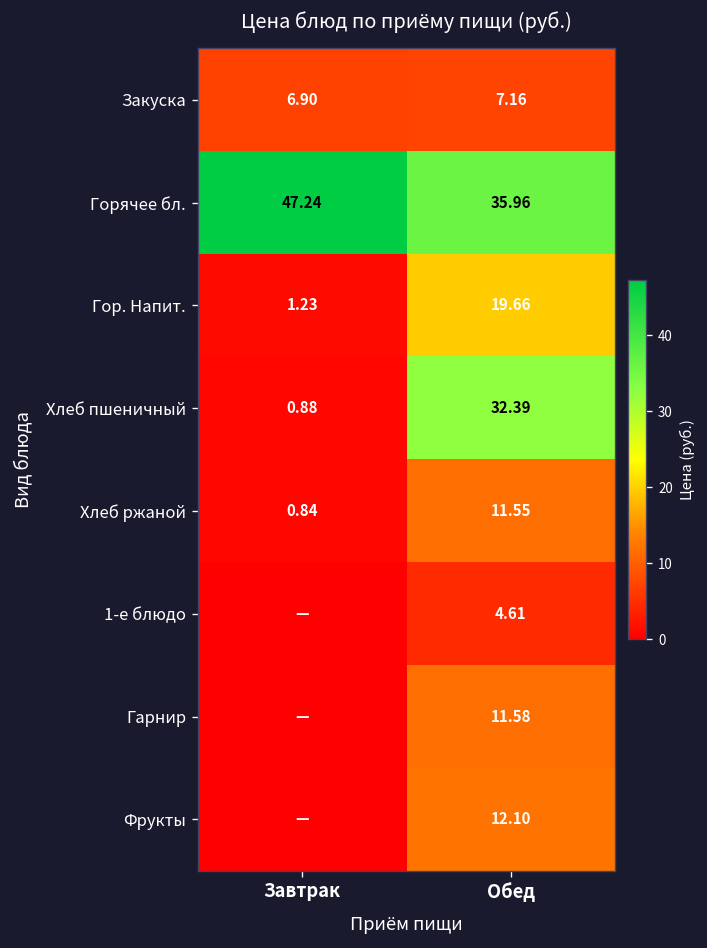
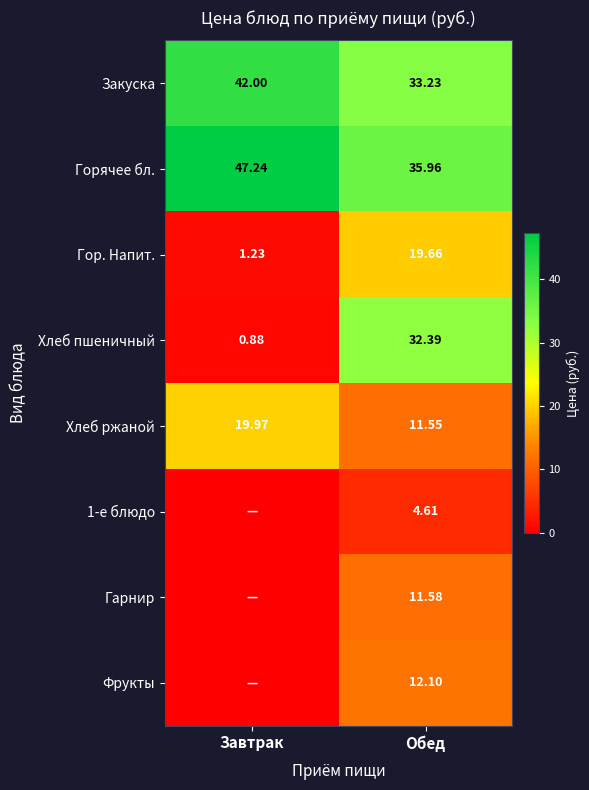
  {
    "Закуска": {
-     "Завтрак": 6.90,
-     "Обед": 7.16
+     "Завтрак": 42.00,
+     "Обед": 33.23
    },
    "Горячее бл.": {
      "Завтрак": 47.24,
      "Обед": 35.96
    },
    "Гор. Напит.": {
      "Завтрак": 1.23,
      "Обед": 19.66
    },
    "Хлеб пшеничный": {
      "Завтрак": 0.88,
      "Обед": 32.39
    },
    "Хлеб ржаной": {
-     "Завтрак": 0.84,
+     "Завтрак": 19.97,
      "Обед": 11.55
    },
    "1-е блюдо": {
      "Обед": 4.61
    },
    "Гарнир": {
      "Обед": 11.58
    },
    "Фрукты": {
      "Обед": 12.10
    }
  }
